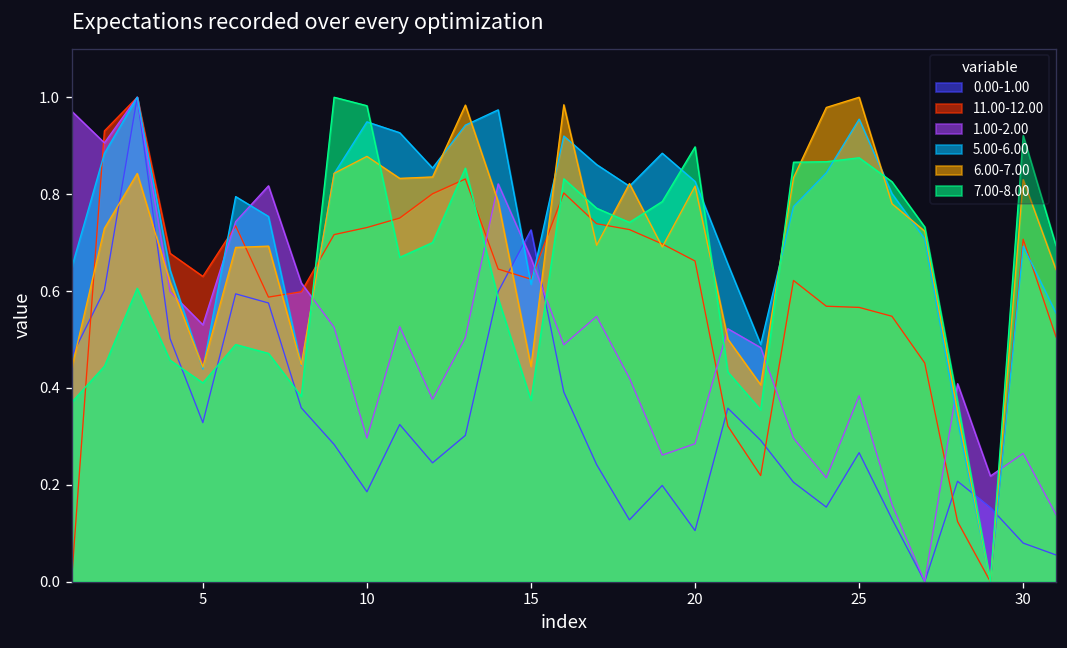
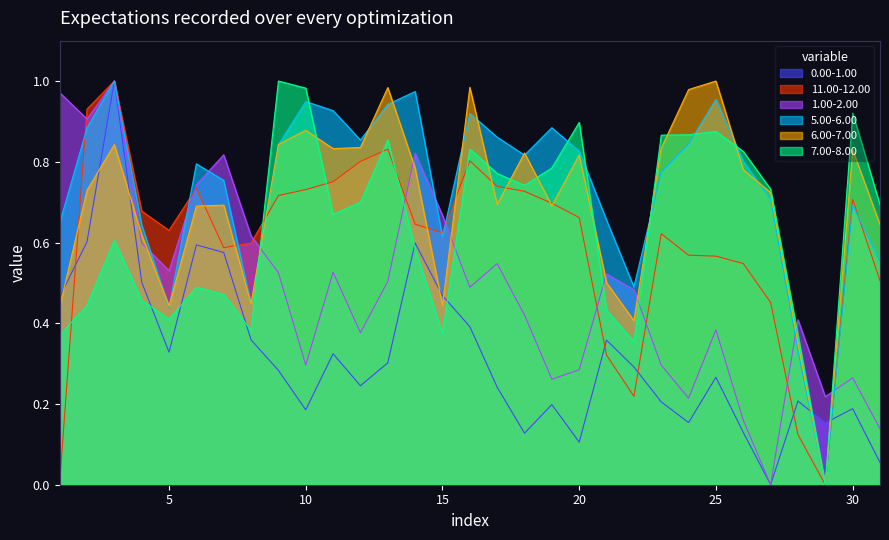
  {
    "0.00-1.00": {
      "5": 0.33,
      "10": 0.19,
-     "15": 0.73,
+     "15": 0.47,
      "20": 0.11,
      "25": 0.27,
-     "30": 0.08
+     "30": 0.19
    },
    "11.00-12.00": {
      "5": 0.63,
      "10": 0.73,
      "15": 0.62,
      "20": 0.66,
      "25": 0.57,
      "30": 0.71
    },
    "1.00-2.00": {
      "5": 0.53,
      "10": 0.30,
      "15": 0.67,
      "20": 0.28,
      "25": 0.38,
      "30": 0.26
    },
    "5.00-6.00": {
      "10": 0.95,
      "15": 0.61,
      "20": 0.83,
      "25": 0.95,
      "30": 0.69
    },
    "6.00-7.00": {
      "10": 0.88,
      "15": 0.44,
      "20": 0.82,
      "25": 1.00
    },
    "7.00-8.00": {
      "5": 0.41,
      "10": 0.98,
      "15": 0.37,
      "20": 0.90,
      "25": 0.88
    }
  }
